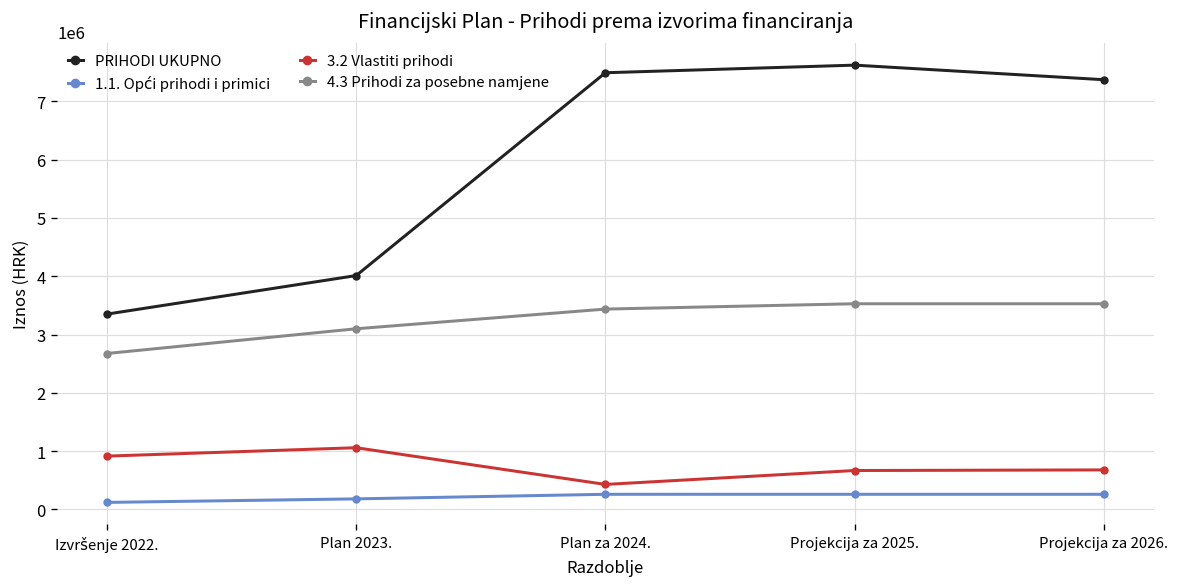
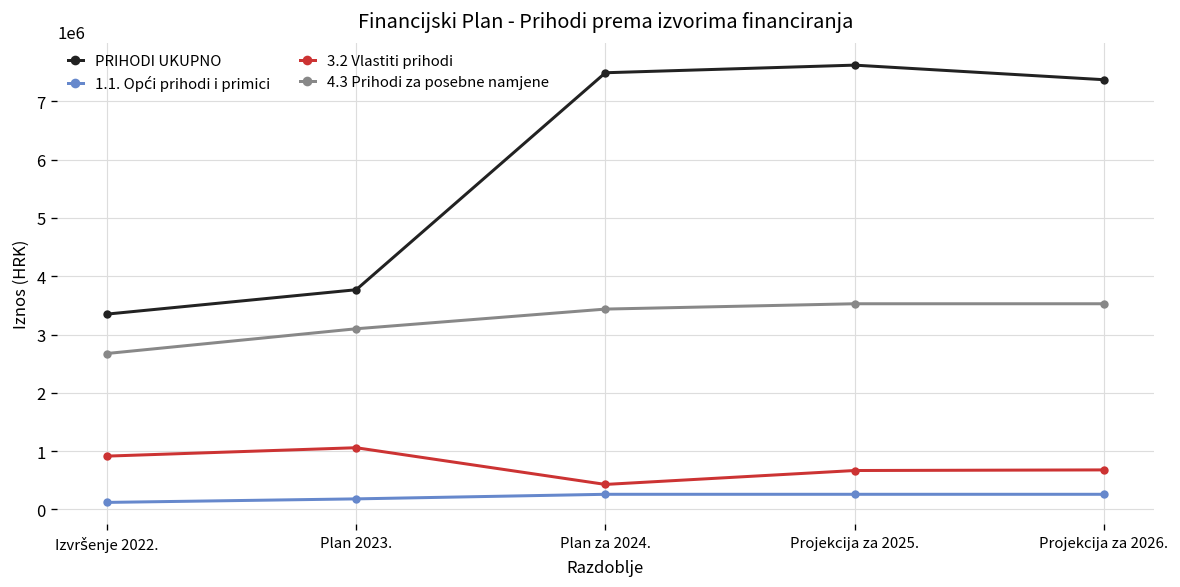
  {
    "PRIHODI UKUPNO": {
      "Izvršenje 2022.": 3400000,
-     "Plan 2023.": 4000000,
+     "Plan 2023.": 3800000,
      "Plan za 2024.": 7500000,
      "Projekcija za 2025.": 7600000,
      "Projekcija za 2026.": 7400000
    },
    "1.1. Opći prihodi i primici": {
      "Izvršenje 2022.": 100000,
      "Plan 2023.": 200000,
      "Plan za 2024.": 300000,
      "Projekcija za 2025.": 300000,
      "Projekcija za 2026.": 300000
    },
    "3.2 Vlastiti prihodi": {
      "Izvršenje 2022.": 900000,
      "Plan 2023.": 1100000,
      "Plan za 2024.": 400000,
      "Projekcija za 2025.": 700000,
      "Projekcija za 2026.": 700000
    },
    "4.3 Prihodi za posebne namjene": {
      "Izvršenje 2022.": 2700000,
      "Plan 2023.": 3100000,
      "Plan za 2024.": 3400000,
      "Projekcija za 2025.": 3500000,
      "Projekcija za 2026.": 3500000
    }
  }
